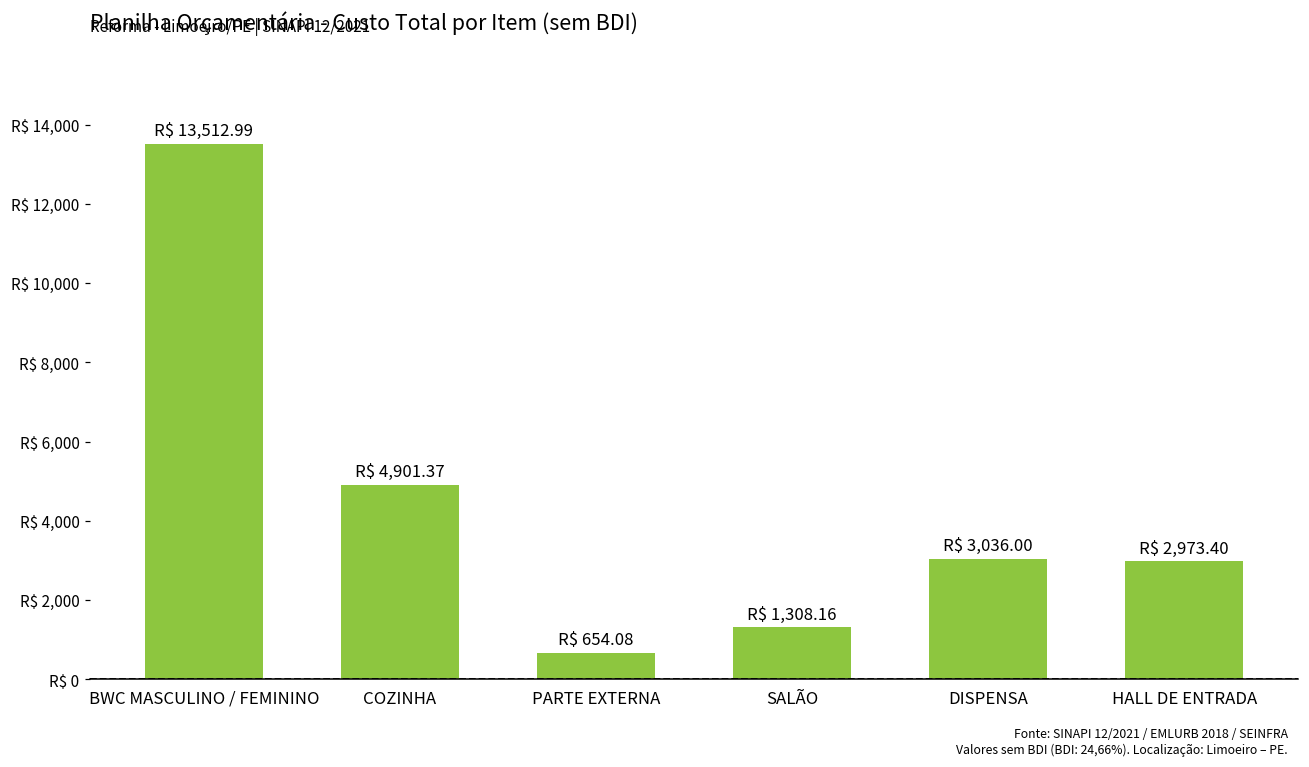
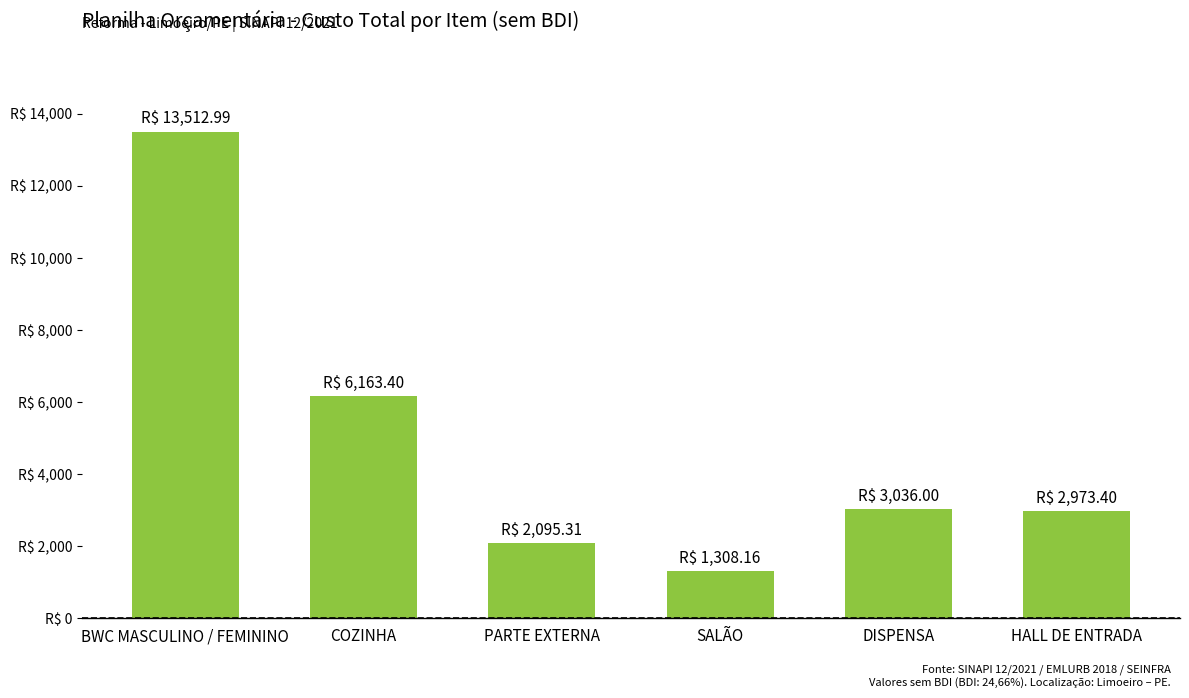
  {
    "BWC MASCULINO / FEMININO": "13,512.99",
-   "COZINHA": "4,901.37",
-   "PARTE EXTERNA": "654.08",
+   "COZINHA": "6,163.40",
+   "PARTE EXTERNA": "2,095.31",
    "SALÃO": "1,308.16",
    "DISPENSA": "3,036.00",
    "HALL DE ENTRADA": "2,973.40"
  }
